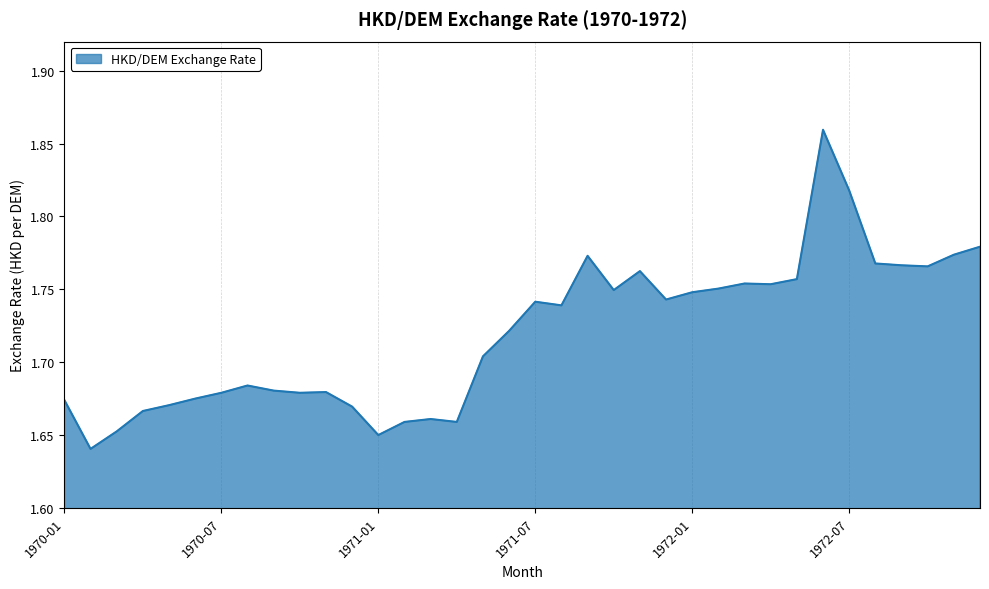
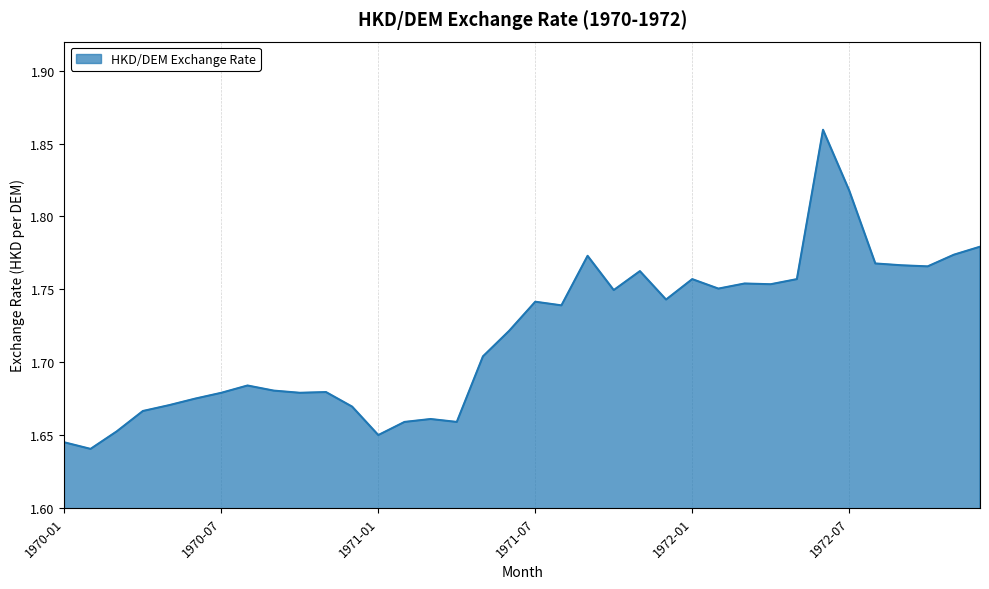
  {
-   "1970-01": 1.674,
+   "1970-01": 1.645,
    "1970-07": 1.679,
    "1971-01": 1.650,
    "1971-07": 1.742,
-   "1972-01": 1.748,
+   "1972-01": 1.757,
    "1972-07": 1.818
  }
